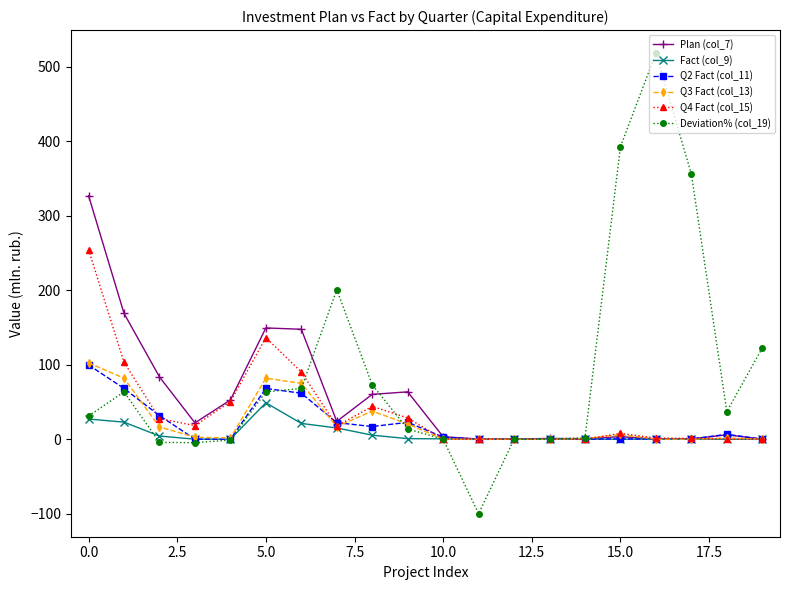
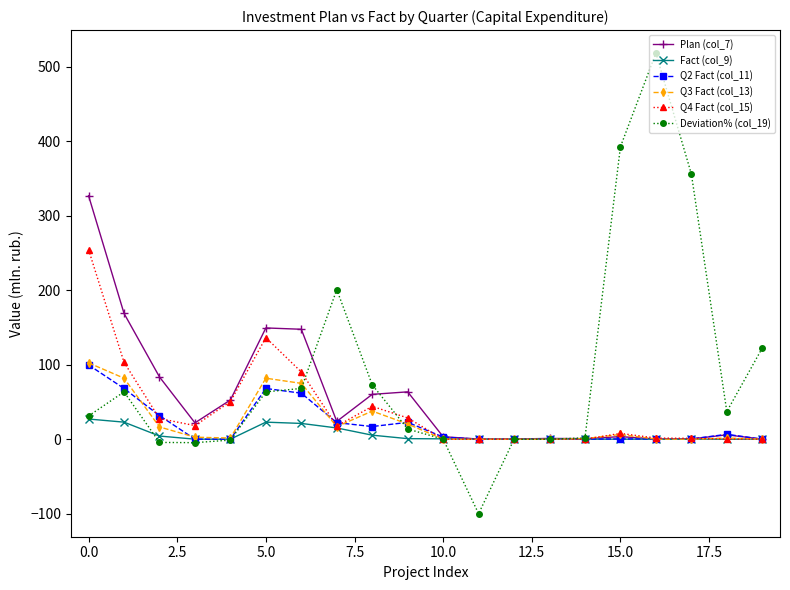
  {
    "Plan (col_7)": {
      "0.0": 330,
      "5.0": 150
    },
    "Fact (col_9)": {
      "0.0": 30,
-     "5.0": 50
+     "5.0": 20
    },
    "Q2 Fact (col_11)": {
      "5.0": 70
    },
    "Q3 Fact (col_13)": {
      "5.0": 80
    },
    "Q4 Fact (col_15)": {
      "0.0": 250,
      "5.0": 140
    },
    "Deviation% (col_19)": {
      "0.0": 30,
      "5.0": 60,
      "15.0": 390
    }
  }
